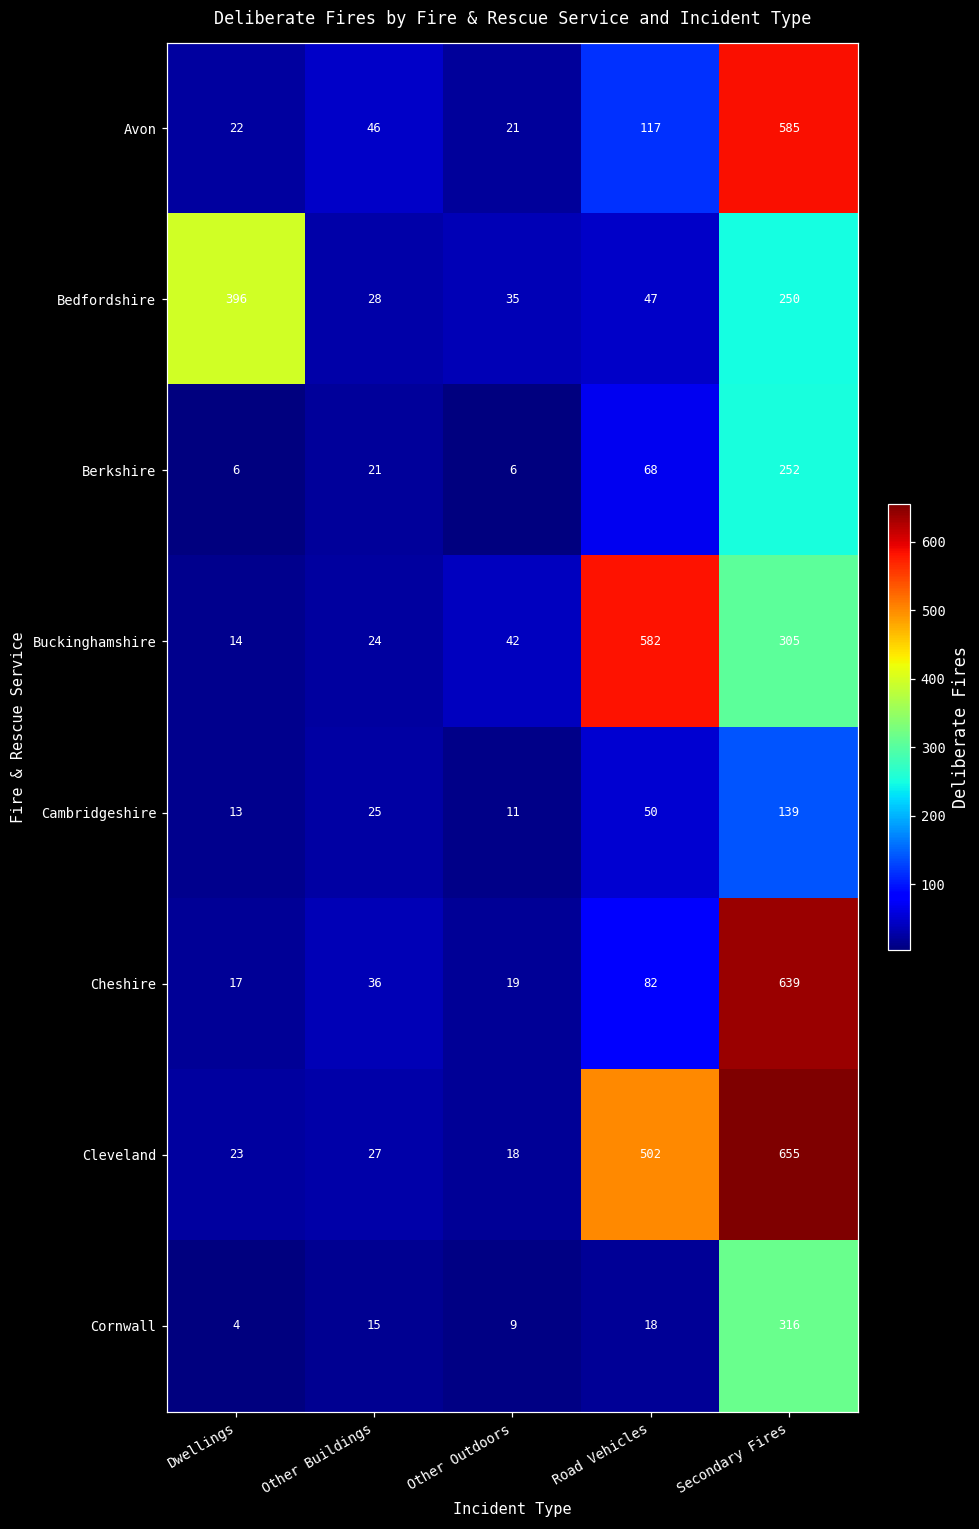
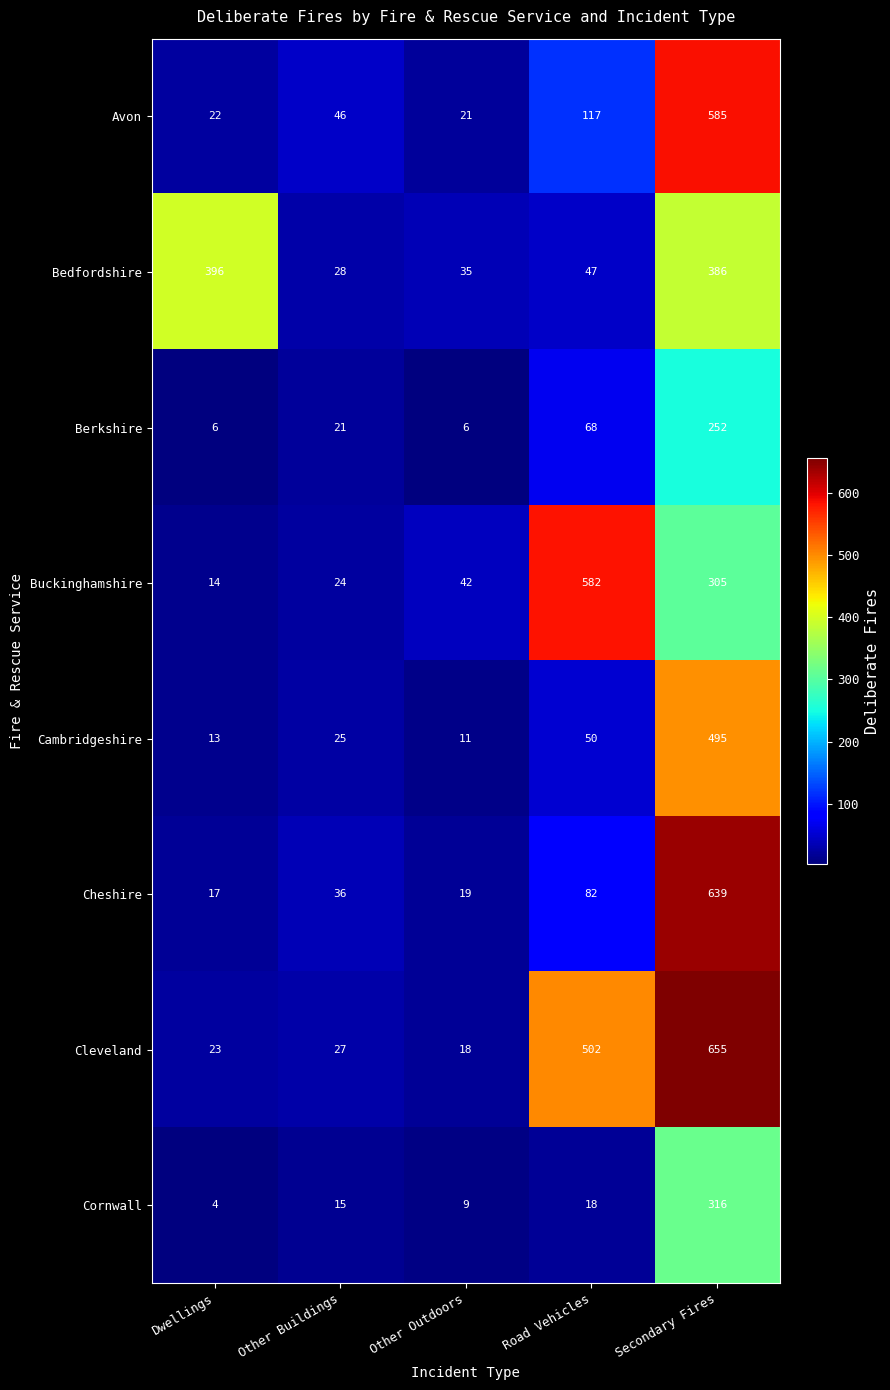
  {
    "Bedfordshire": {
-     "Secondary Fires": 250
+     "Secondary Fires": 386
    },
    "Cambridgeshire": {
-     "Secondary Fires": 139
+     "Secondary Fires": 495
    }
  }
